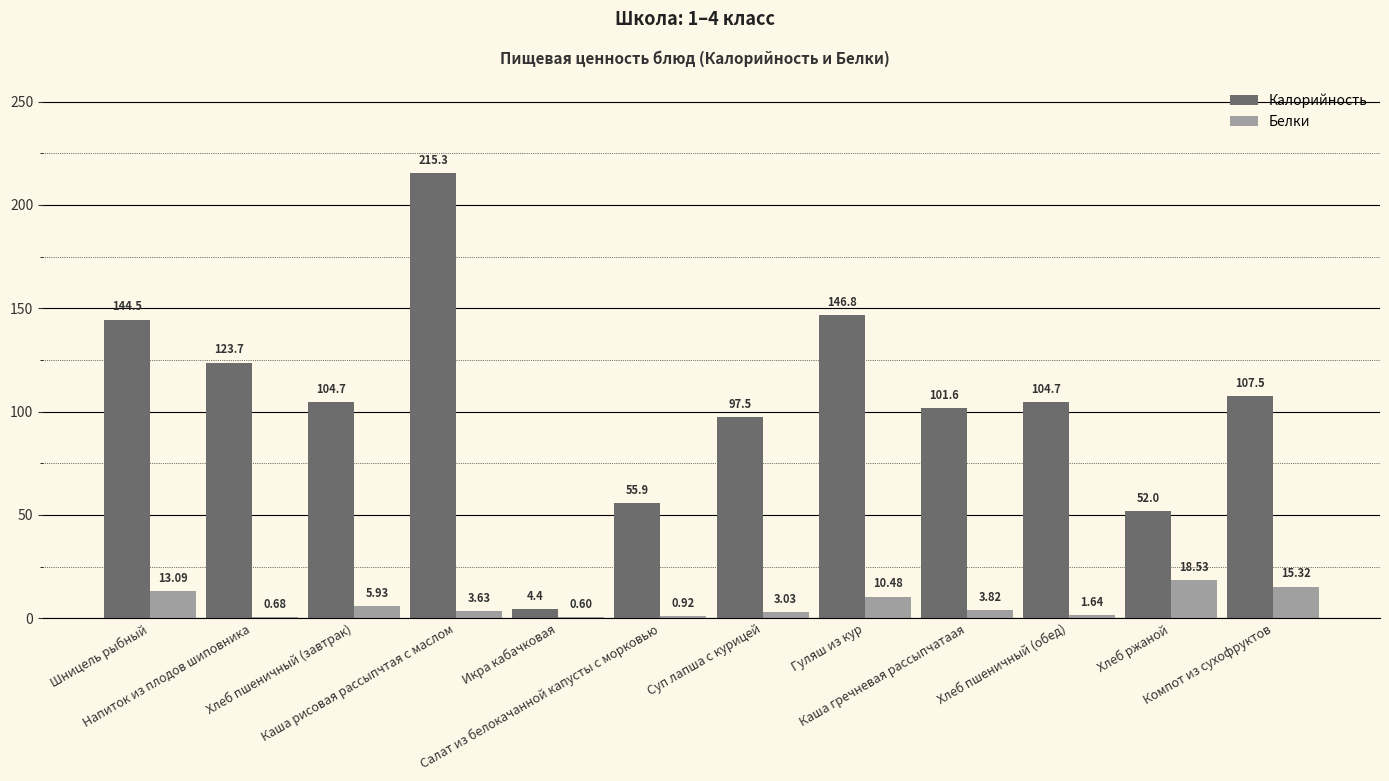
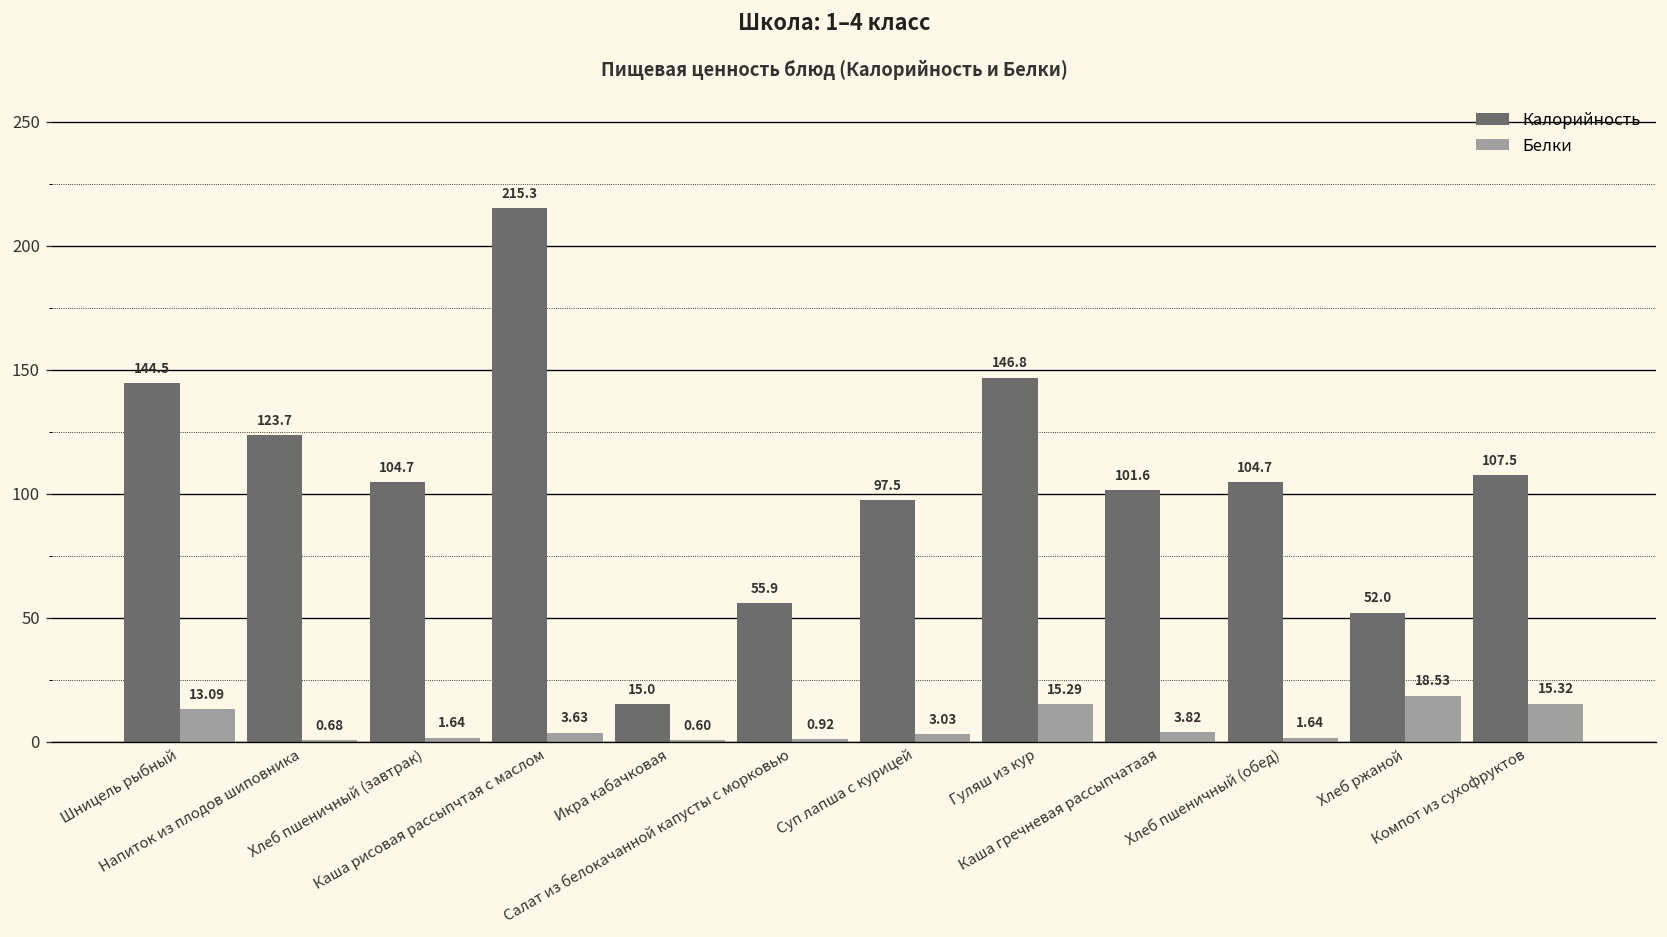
  {
    "Калорийность": {
      "Шницель рыбный": 144.5,
      "Напиток из плодов шиповника": 123.7,
      "Хлеб пшеничный (завтрак)": 104.7,
      "Каша рисовая рассыпчтая с маслом": 215.3,
-     "Икра кабачковая": 4.4,
+     "Икра кабачковая": 15.0,
      "Салат из белокачанной капусты с морковью": 55.9,
      "Суп лапша с курицей": 97.5,
      "Гуляш из кур": 146.8,
      "Каша гречневая рассыпчатаая": 101.6,
      "Хлеб пшеничный (обед)": 104.7,
      "Хлеб ржаной": 52.0,
      "Компот из сухофруктов": 107.5
    },
    "Белки": {
      "Шницель рыбный": 13.09,
      "Напиток из плодов шиповника": 0.68,
-     "Хлеб пшеничный (завтрак)": 5.93,
+     "Хлеб пшеничный (завтрак)": 1.64,
      "Каша рисовая рассыпчтая с маслом": 3.63,
      "Икра кабачковая": 0.60,
      "Салат из белокачанной капусты с морковью": 0.92,
      "Суп лапша с курицей": 3.03,
-     "Гуляш из кур": 10.48,
+     "Гуляш из кур": 15.29,
      "Каша гречневая рассыпчатаая": 3.82,
      "Хлеб пшеничный (обед)": 1.64,
      "Хлеб ржаной": 18.53,
      "Компот из сухофруктов": 15.32
    }
  }
